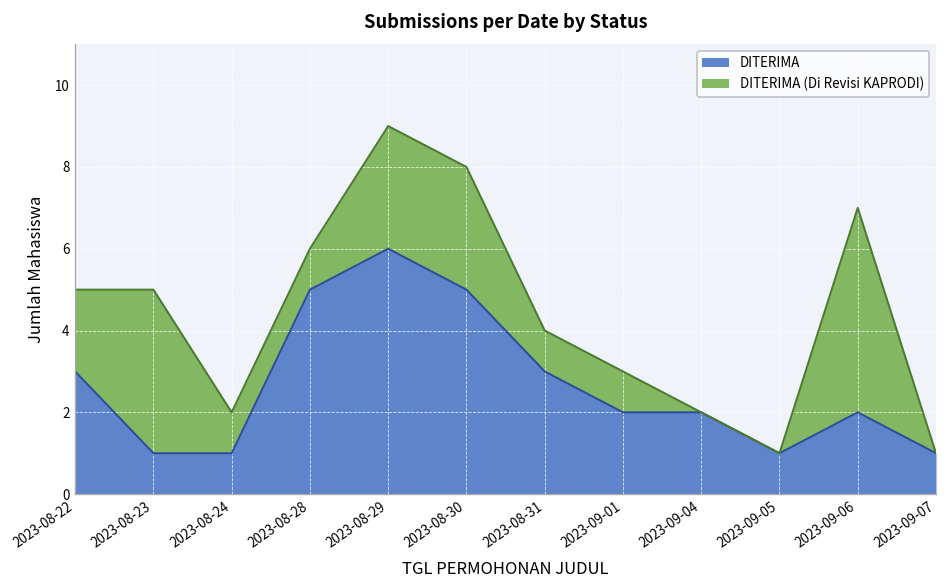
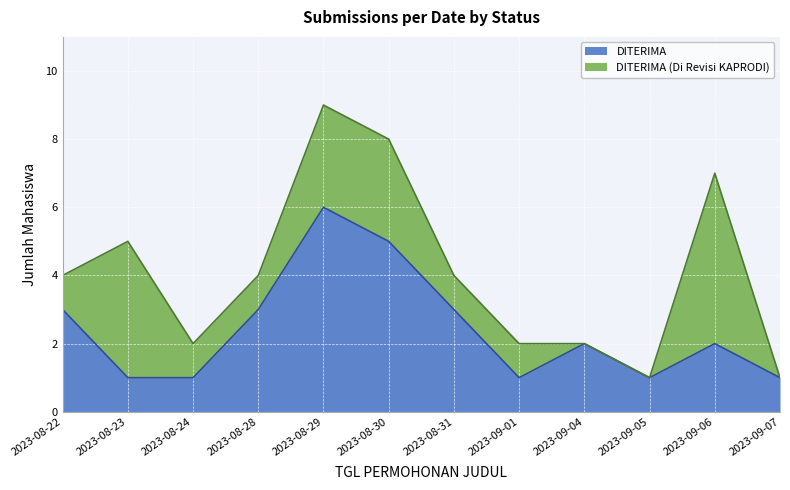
  {
    "DITERIMA": {
      "2023-08-22": 3,
      "2023-08-23": 1,
      "2023-08-24": 1,
-     "2023-08-28": 5,
+     "2023-08-28": 3,
      "2023-08-29": 6,
      "2023-08-30": 5,
      "2023-08-31": 3,
-     "2023-09-01": 2,
+     "2023-09-01": 1,
      "2023-09-06": 2
    },
    "DITERIMA (Di Revisi KAPRODI)": {
-     "2023-08-22": 2,
+     "2023-08-22": 1,
      "2023-08-23": 4,
      "2023-08-24": 1,
      "2023-08-28": 1,
      "2023-08-29": 3,
      "2023-08-30": 3,
      "2023-08-31": 1,
      "2023-09-01": 1,
      "2023-09-06": 5
    }
  }
